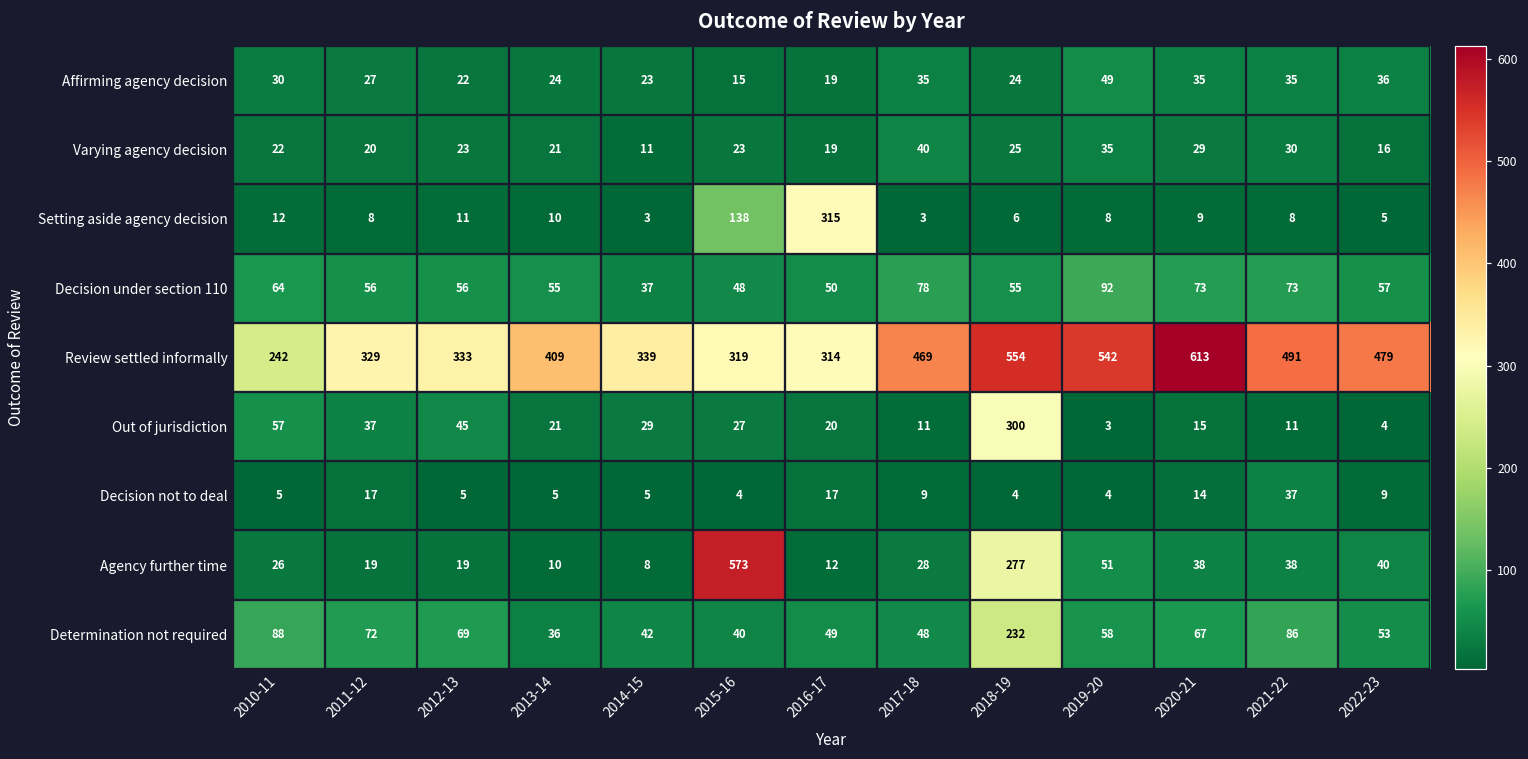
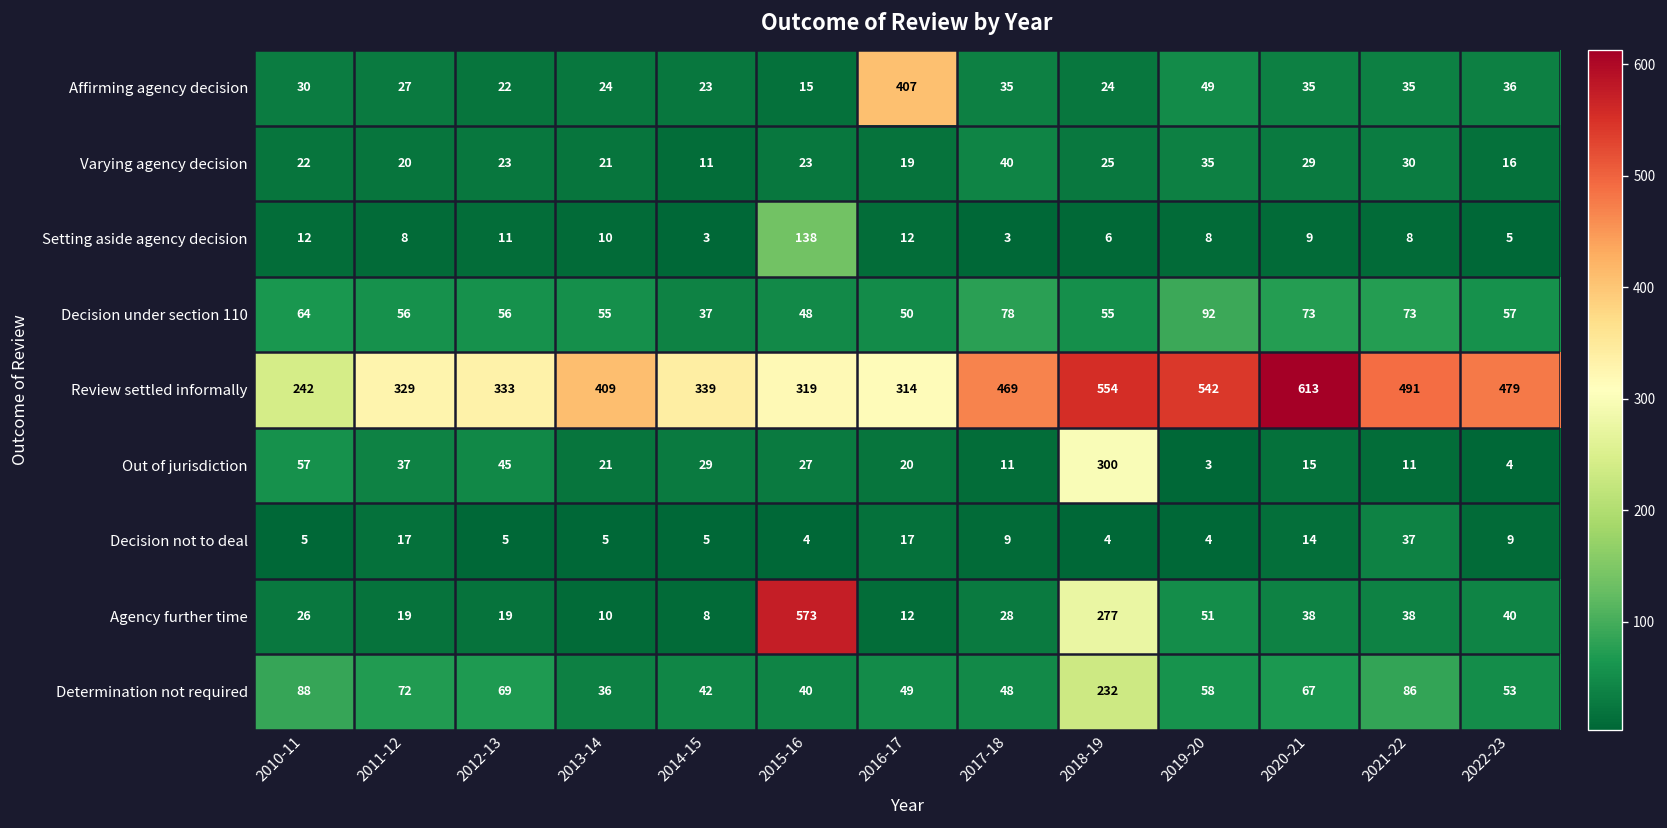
  {
    "Affirming agency decision": {
      "2010-11": 30,
      "2011-12": 27,
      "2012-13": 22,
      "2013-14": 24,
      "2014-15": 23,
      "2015-16": 15,
-     "2016-17": 19,
+     "2016-17": 407,
      "2017-18": 35,
      "2018-19": 24,
      "2019-20": 49,
      "2020-21": 35,
      "2021-22": 35,
      "2022-23": 36
    },
    "Varying agency decision": {
      "2010-11": 22,
      "2011-12": 20,
      "2012-13": 23,
      "2013-14": 21,
      "2014-15": 11,
      "2015-16": 23,
      "2016-17": 19,
      "2017-18": 40,
      "2018-19": 25,
      "2019-20": 35,
      "2020-21": 29,
      "2021-22": 30,
      "2022-23": 16
    },
    "Setting aside agency decision": {
      "2010-11": 12,
      "2011-12": 8,
      "2012-13": 11,
      "2013-14": 10,
      "2014-15": 3,
      "2015-16": 138,
-     "2016-17": 315,
+     "2016-17": 12,
      "2017-18": 3,
      "2018-19": 6,
      "2019-20": 8,
      "2020-21": 9,
      "2021-22": 8,
      "2022-23": 5
    },
    "Decision under section 110": {
      "2010-11": 64,
      "2011-12": 56,
      "2012-13": 56,
      "2013-14": 55,
      "2014-15": 37,
      "2015-16": 48,
      "2016-17": 50,
      "2017-18": 78,
      "2018-19": 55,
      "2019-20": 92,
      "2020-21": 73,
      "2021-22": 73,
      "2022-23": 57
    },
    "Review settled informally": {
      "2010-11": 242,
      "2011-12": 329,
      "2012-13": 333,
      "2013-14": 409,
      "2014-15": 339,
      "2015-16": 319,
      "2016-17": 314,
      "2017-18": 469,
      "2018-19": 554,
      "2019-20": 542,
      "2020-21": 613,
      "2021-22": 491,
      "2022-23": 479
    },
    "Out of jurisdiction": {
      "2010-11": 57,
      "2011-12": 37,
      "2012-13": 45,
      "2013-14": 21,
      "2014-15": 29,
      "2015-16": 27,
      "2016-17": 20,
      "2017-18": 11,
      "2018-19": 300,
      "2019-20": 3,
      "2020-21": 15,
      "2021-22": 11,
      "2022-23": 4
    },
    "Decision not to deal": {
      "2010-11": 5,
      "2011-12": 17,
      "2012-13": 5,
      "2013-14": 5,
      "2014-15": 5,
      "2015-16": 4,
      "2016-17": 17,
      "2017-18": 9,
      "2018-19": 4,
      "2019-20": 4,
      "2020-21": 14,
      "2021-22": 37,
      "2022-23": 9
    },
    "Agency further time": {
      "2010-11": 26,
      "2011-12": 19,
      "2012-13": 19,
      "2013-14": 10,
      "2014-15": 8,
      "2015-16": 573,
      "2016-17": 12,
      "2017-18": 28,
      "2018-19": 277,
      "2019-20": 51,
      "2020-21": 38,
      "2021-22": 38,
      "2022-23": 40
    },
    "Determination not required": {
      "2010-11": 88,
      "2011-12": 72,
      "2012-13": 69,
      "2013-14": 36,
      "2014-15": 42,
      "2015-16": 40,
      "2016-17": 49,
      "2017-18": 48,
      "2018-19": 232,
      "2019-20": 58,
      "2020-21": 67,
      "2021-22": 86,
      "2022-23": 53
    }
  }
